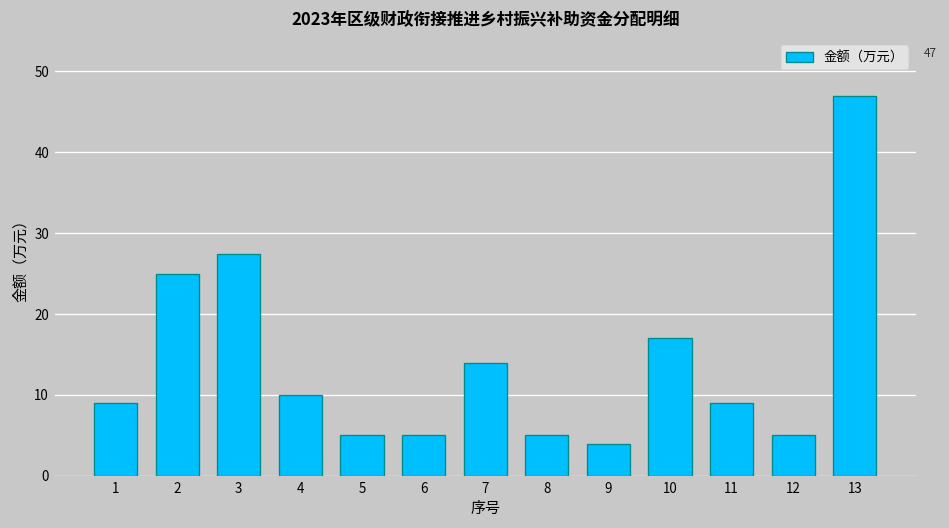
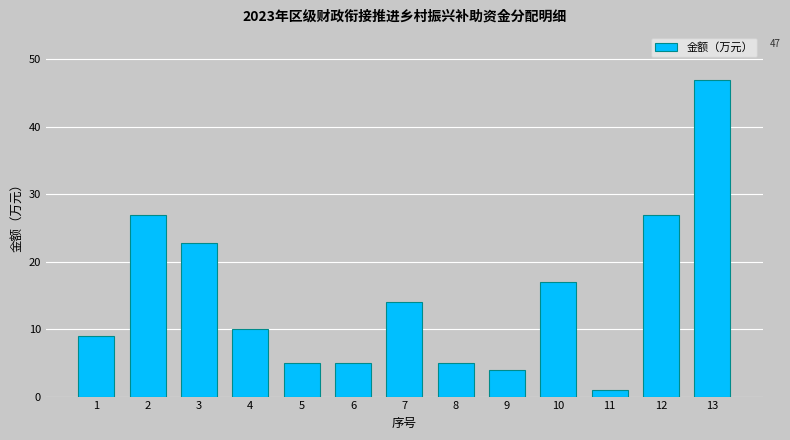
  {
    "1": 9,
-   "2": 25,
-   "3": 27,
+   "2": 27,
+   "3": 23,
    "4": 10,
    "5": 5,
    "6": 5,
    "7": 14,
    "8": 5,
    "9": 4,
    "10": 17,
-   "11": 9,
-   "12": 5,
+   "11": 1,
+   "12": 27,
    "13": 47
  }
